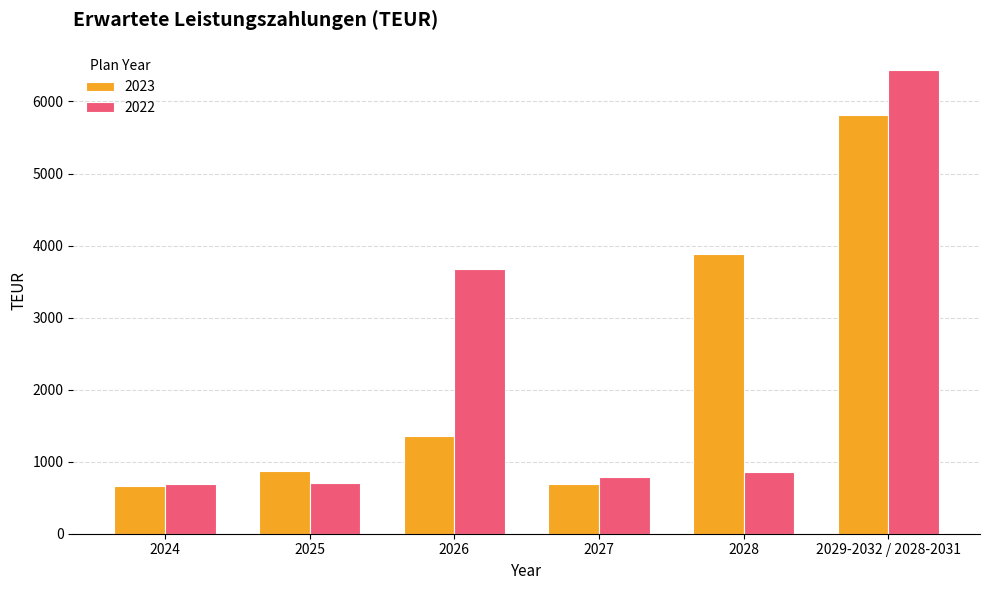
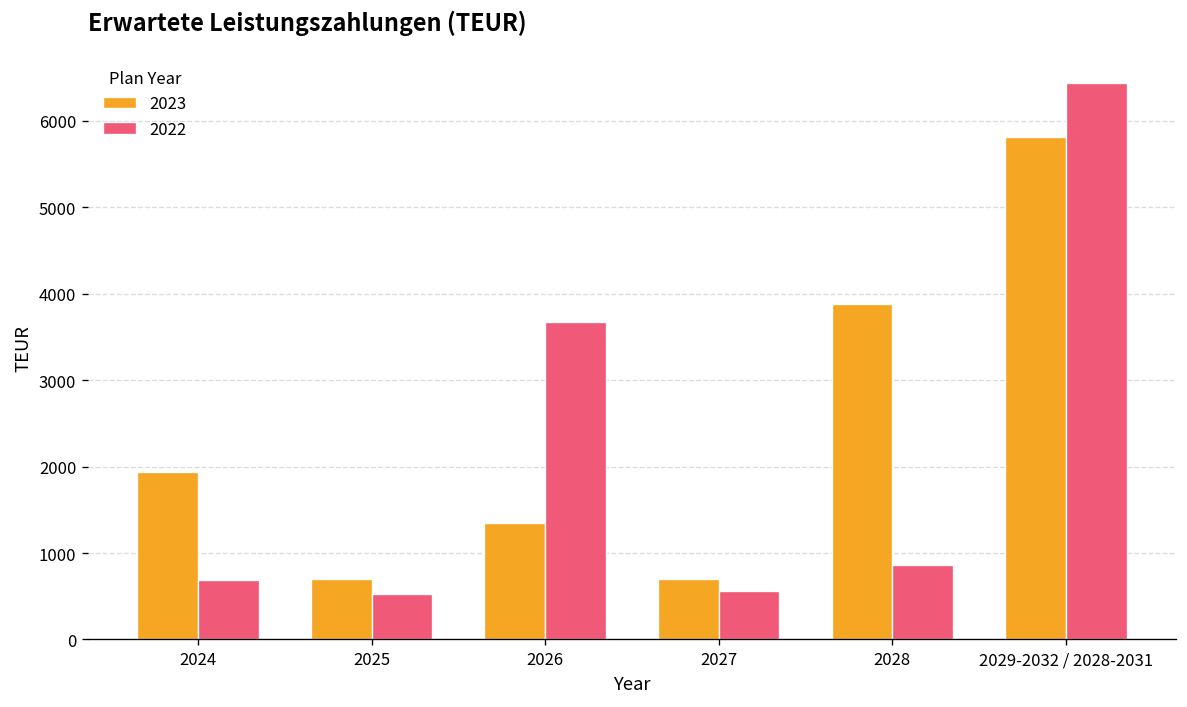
  {
    "2023": {
-     "2024": 700,
-     "2025": 900,
+     "2024": 1900,
+     "2025": 700,
      "2026": 1400,
      "2027": 700,
      "2028": 3900,
      "2029-2032 / 2028-2031": 5800
    },
    "2022": {
      "2024": 700,
-     "2025": 700,
+     "2025": 500,
      "2026": 3700,
-     "2027": 800,
+     "2027": 600,
      "2028": 900,
      "2029-2032 / 2028-2031": 6400
    }
  }
